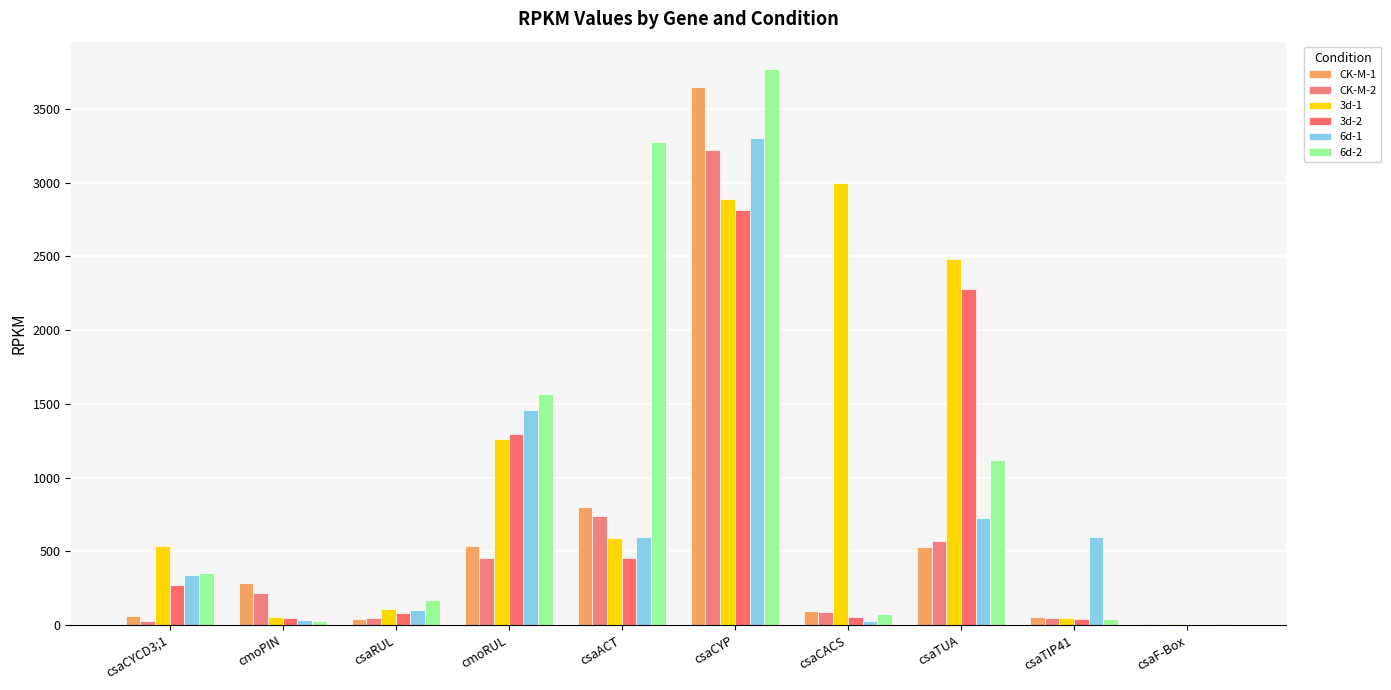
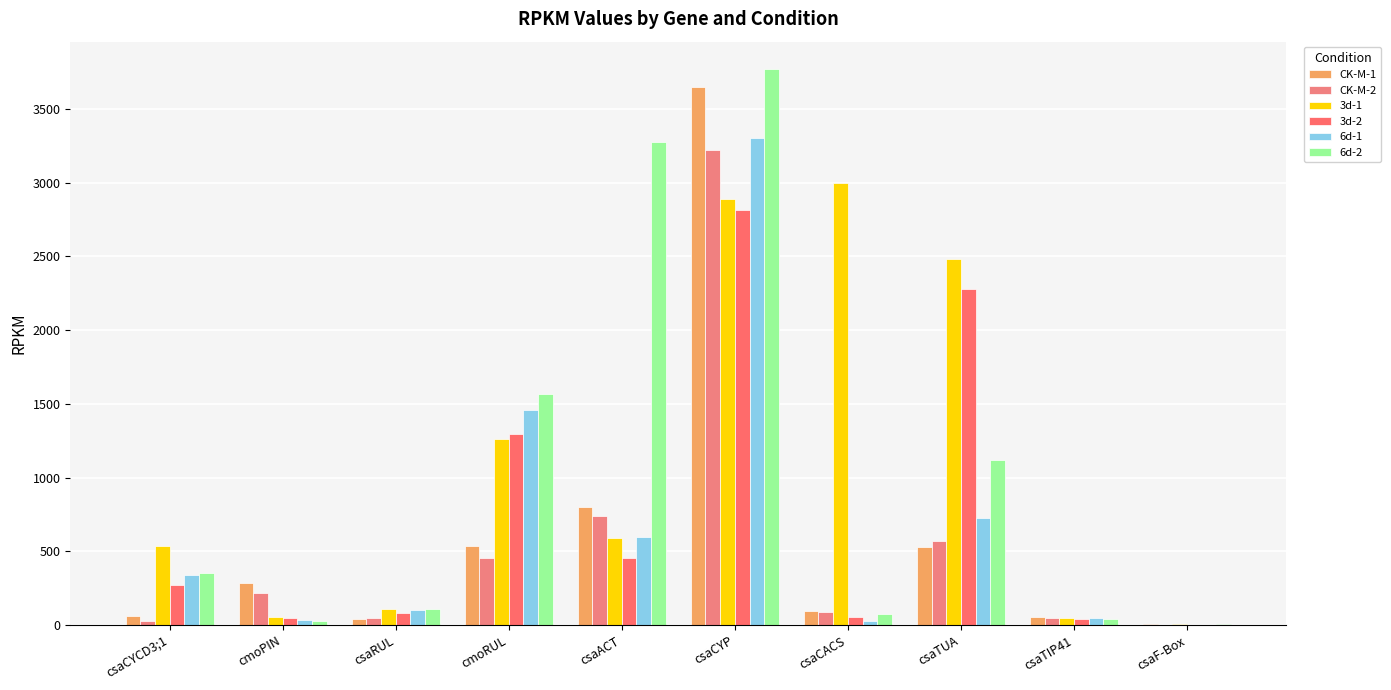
  {
    "3d-1": {
      "csaCYCD3;1": 530,
      "cmoPIN": 60,
      "csaRUL": 110,
      "cmoRUL": 1260,
      "csaACT": 590,
      "csaCYP": 2890,
      "csaCACS": 3000,
      "csaTUA": 2480,
      "csaTIP41": 50
    },
    "6d-1": {
      "csaCYCD3;1": 340,
      "cmoPIN": 40,
      "csaRUL": 100,
      "cmoRUL": 1460,
      "csaACT": 600,
      "csaCYP": 3300,
      "csaCACS": 30,
      "csaTUA": 730,
-     "csaTIP41": 590
+     "csaTIP41": 50
    },
    "6d-2": {
      "csaCYCD3;1": 360,
      "cmoPIN": 30,
-     "csaRUL": 170,
+     "csaRUL": 110,
      "cmoRUL": 1570,
      "csaACT": 3270,
      "csaCYP": 3770,
      "csaCACS": 80,
      "csaTUA": 1120,
      "csaTIP41": 40
    }
  }
